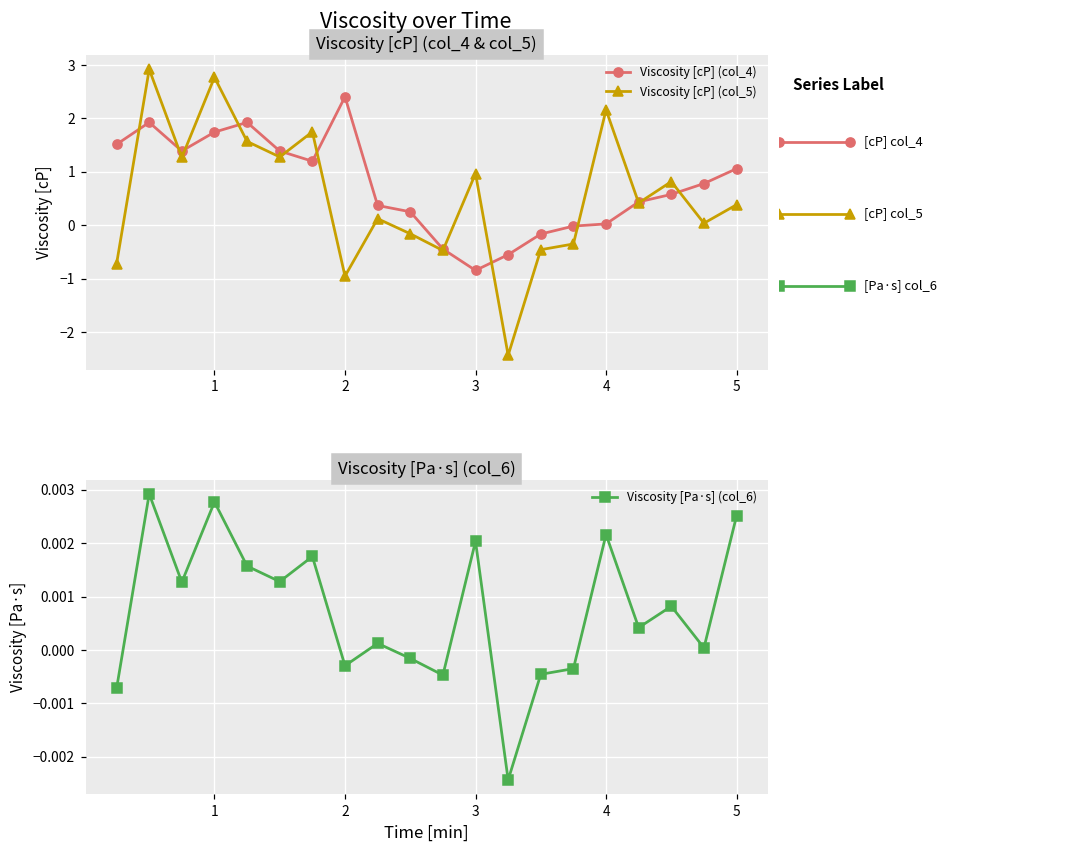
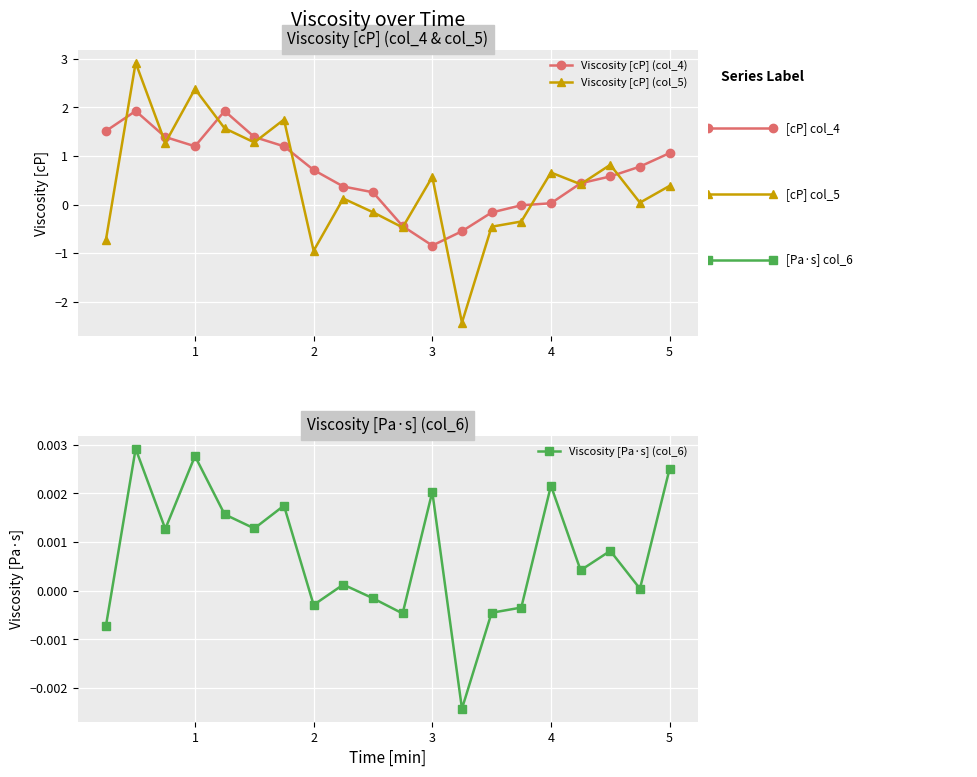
  {
    "Viscosity [cP] (col_4 & col_5)": {
      "Viscosity [cP] (col_4)": {
-       "1": 1.7,
-       "2": 2.4,
+       "1": 1.2,
+       "2": 0.7,
        "3": -0.8,
        "4": 0.0,
        "5": 1.1
      },
      "Viscosity [cP] (col_5)": {
-       "1": 2.8,
+       "1": 2.4,
        "2": -1.0,
-       "3": 1.0,
-       "4": 2.2,
+       "3": 0.6,
+       "4": 0.7,
        "5": 0.4
      }
    },
    "Viscosity [Pa·s] (col_6)": {
      "1": 0.0028,
      "2": -0.0003,
      "3": 0.0020,
      "4": 0.0022,
      "5": 0.0025
    }
  }
